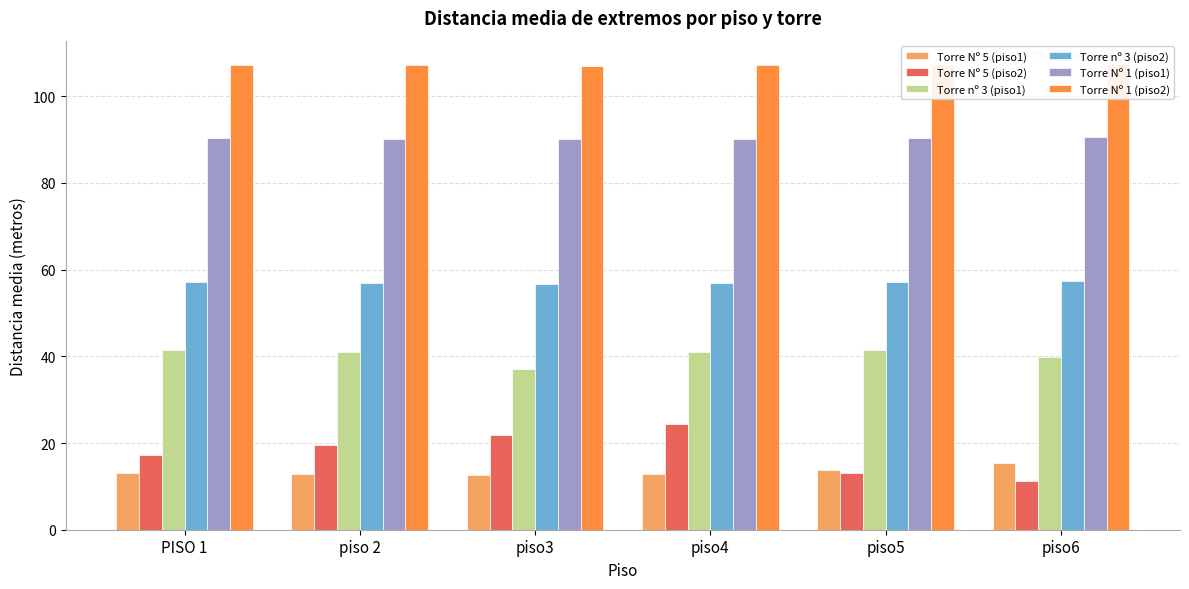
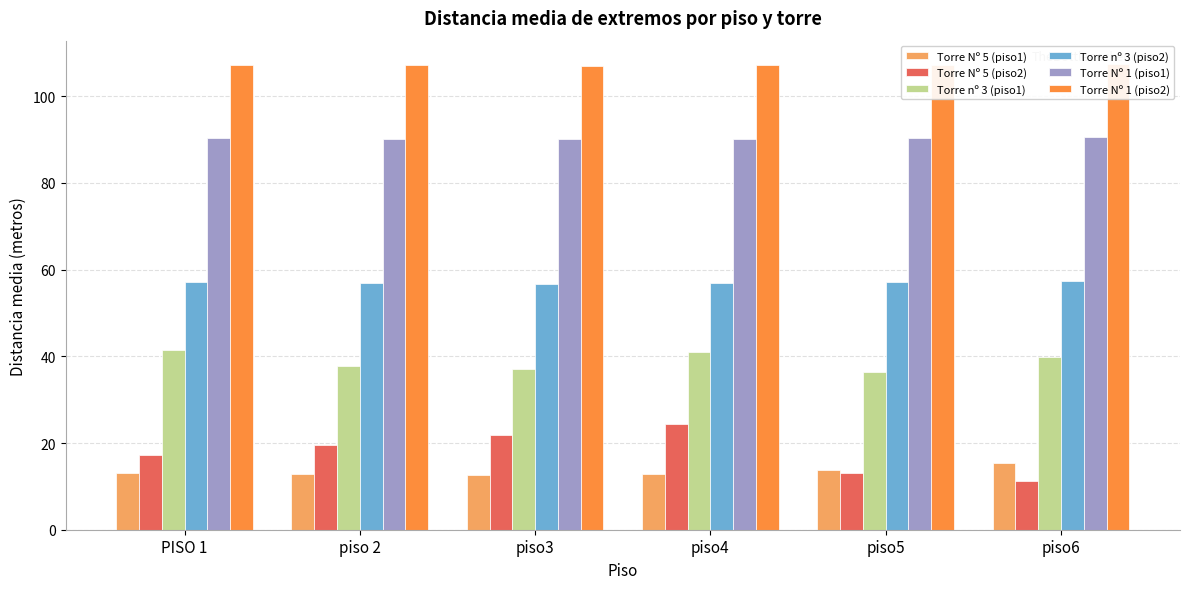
  {
    "Torre nº 3 (piso1)": {
      "PISO 1": 41,
-     "piso 2": 41,
+     "piso 2": 38,
      "piso3": 37,
      "piso4": 41,
-     "piso5": 41,
+     "piso5": 36,
      "piso6": 40
    }
  }
